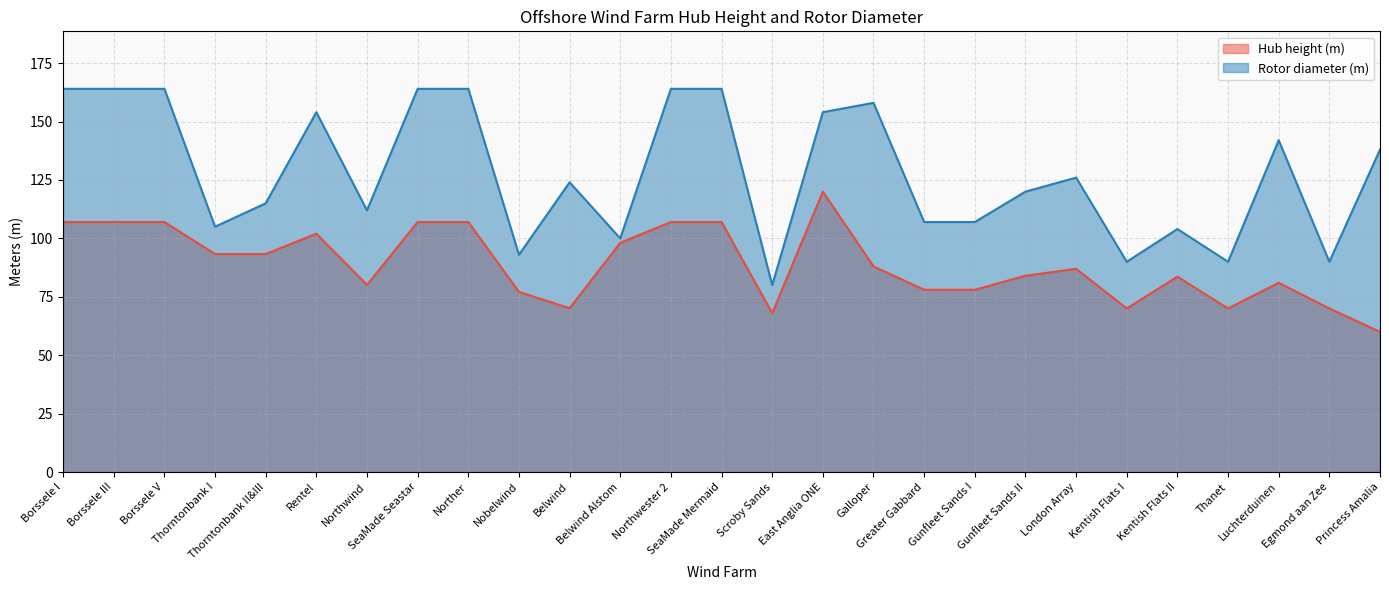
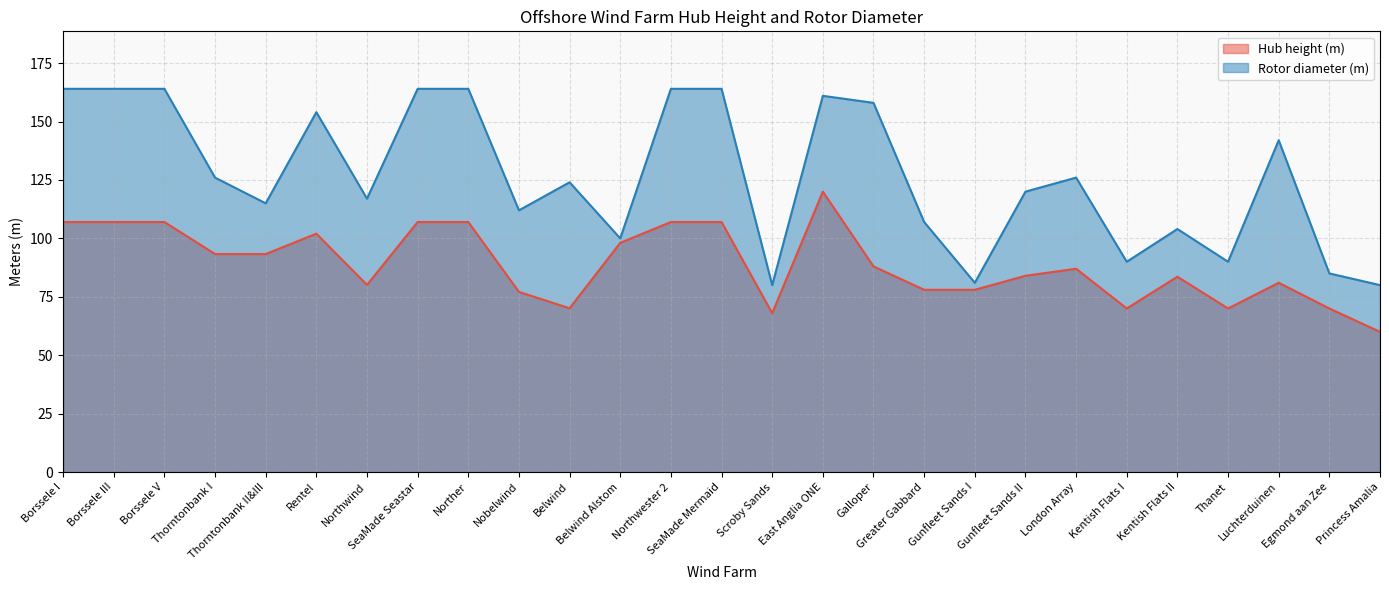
  {
    "Hub height (m)": {
      "Borssele I": 107,
      "Borssele III": 107,
      "Borssele V": 107,
      "Thorntonbank I": 93,
      "Thorntonbank II&III": 93,
      "Rentel": 102,
      "Northwind": 80,
      "SeaMade Seastar": 107,
      "Norther": 107,
      "Nobelwind": 77,
      "Belwind": 70,
      "Belwind Alstom": 98,
      "Northwester 2": 107,
      "SeaMade Mermaid": 107,
      "Scroby Sands": 68,
      "East Anglia ONE": 120,
      "Galloper": 88,
      "Greater Gabbard": 78,
      "Gunfleet Sands I": 78,
      "Gunfleet Sands II": 84,
      "London Array": 87,
      "Kentish Flats I": 70,
      "Kentish Flats II": 84,
      "Thanet": 70,
      "Luchterduinen": 81,
      "Egmond aan Zee": 70,
      "Princess Amalia": 60
    },
    "Rotor diameter (m)": {
      "Borssele I": 164,
      "Borssele III": 164,
      "Borssele V": 164,
-     "Thorntonbank I": 105,
+     "Thorntonbank I": 126,
      "Thorntonbank II&III": 115,
      "Rentel": 154,
-     "Northwind": 112,
+     "Northwind": 117,
      "SeaMade Seastar": 164,
      "Norther": 164,
-     "Nobelwind": 93,
+     "Nobelwind": 112,
      "Belwind": 124,
      "Belwind Alstom": 100,
      "Northwester 2": 164,
      "SeaMade Mermaid": 164,
      "Scroby Sands": 80,
-     "East Anglia ONE": 154,
+     "East Anglia ONE": 161,
      "Galloper": 158,
      "Greater Gabbard": 107,
-     "Gunfleet Sands I": 107,
+     "Gunfleet Sands I": 81,
      "Gunfleet Sands II": 120,
      "London Array": 126,
      "Kentish Flats I": 90,
      "Kentish Flats II": 104,
      "Thanet": 90,
      "Luchterduinen": 142,
-     "Egmond aan Zee": 90,
-     "Princess Amalia": 138
+     "Egmond aan Zee": 85,
+     "Princess Amalia": 80
    }
  }
